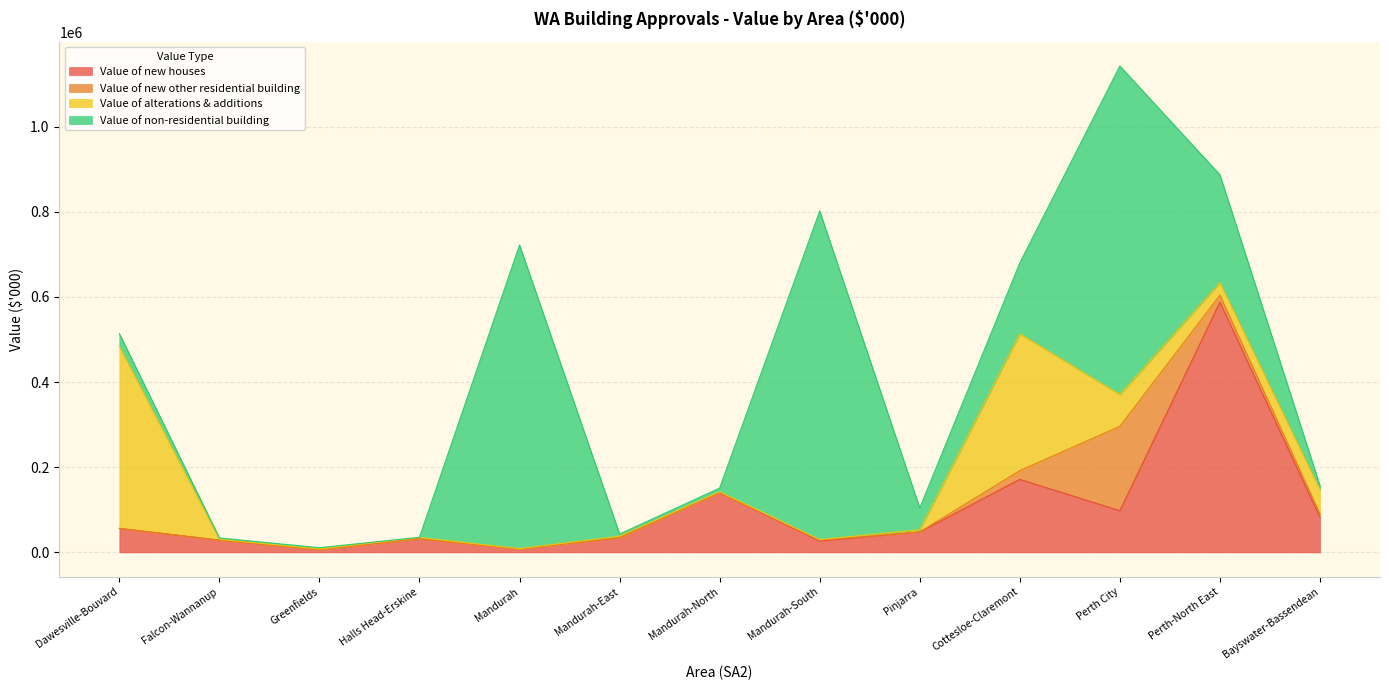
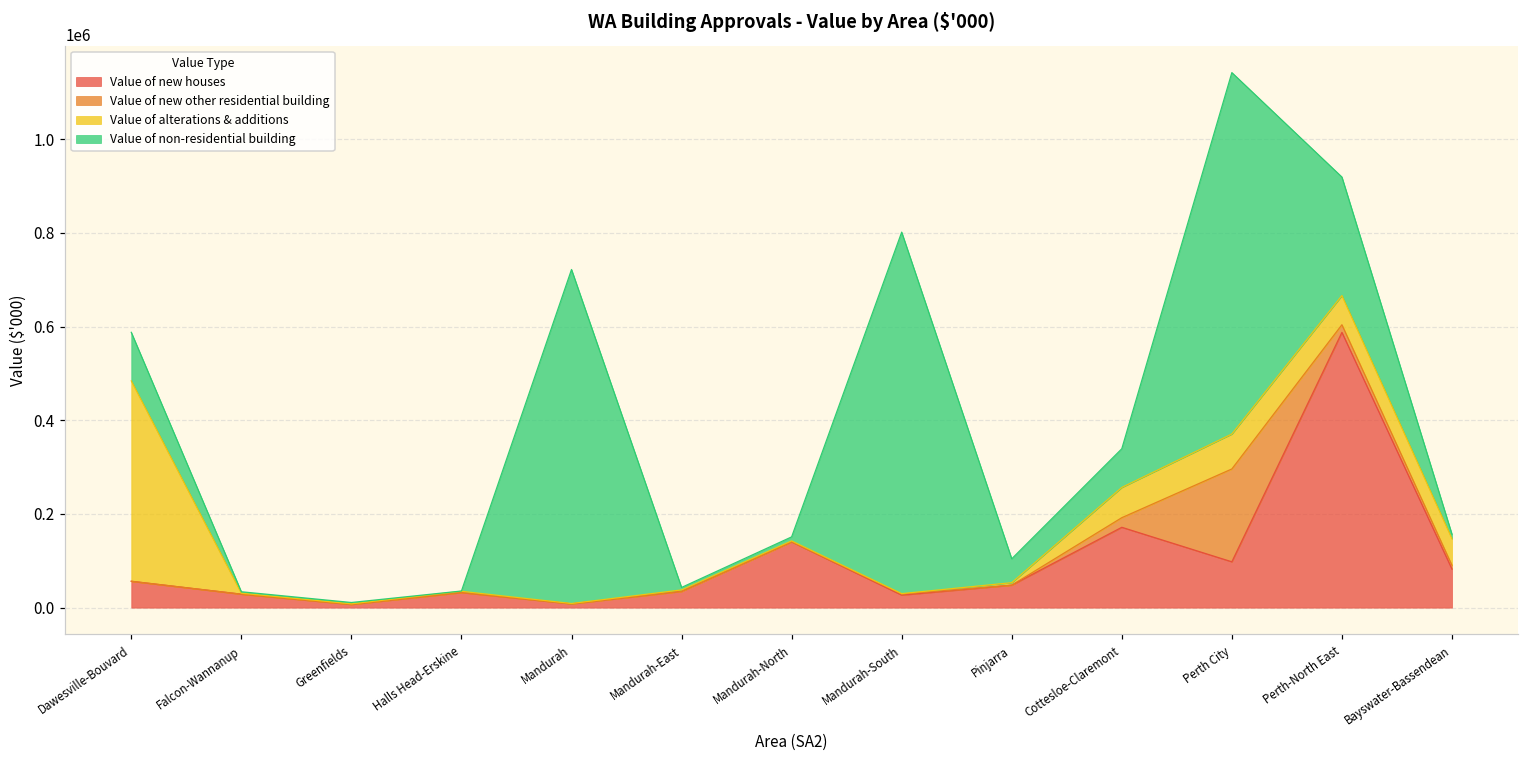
  {
    "Value of alterations & additions": {
      "Dawesville-Bouvard": 430000,
-     "Cottesloe-Claremont": 320000,
+     "Cottesloe-Claremont": 60000,
      "Perth City": 70000,
-     "Perth-North East": 30000,
+     "Perth-North East": 60000,
      "Bayswater-Bassendean": 60000
    },
    "Value of non-residential building": {
-     "Dawesville-Bouvard": 30000,
+     "Dawesville-Bouvard": 100000,
      "Mandurah": 710000,
      "Mandurah-North": 10000,
      "Mandurah-South": 770000,
      "Pinjarra": 50000,
-     "Cottesloe-Claremont": 170000,
+     "Cottesloe-Claremont": 80000,
      "Perth City": 770000,
      "Perth-North East": 250000,
      "Bayswater-Bassendean": 10000
    }
  }
